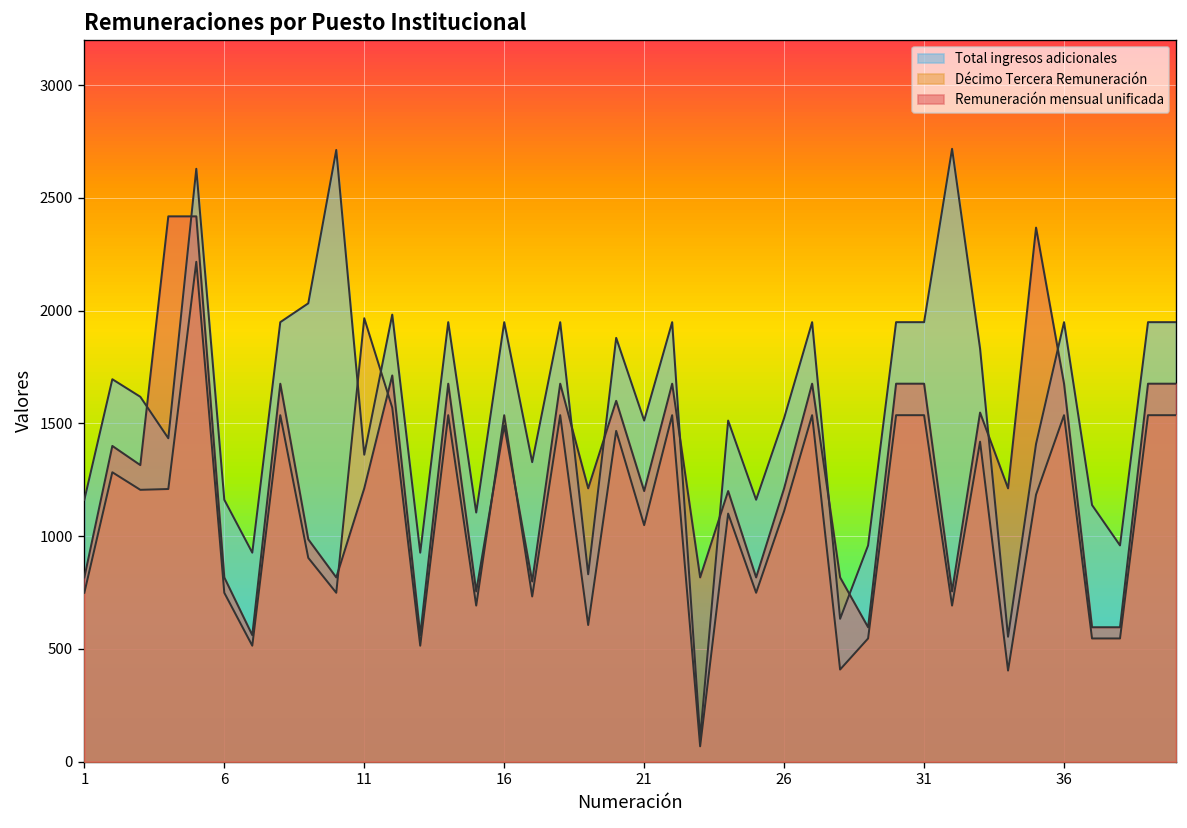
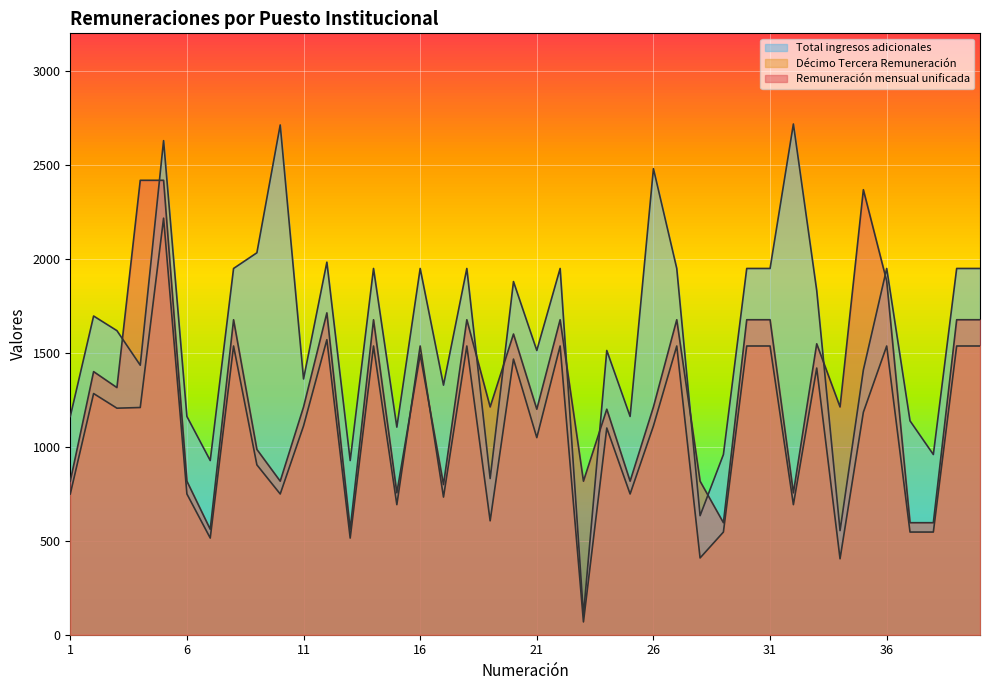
  {
    "Total ingresos adicionales": {
      "1": 1160,
      "6": 1160,
      "11": 1360,
      "16": 1950,
      "21": 1510,
-     "26": 1520,
+     "26": 2480,
      "31": 1950,
      "36": 1950
    },
    "Décimo Tercera Remuneración": {
      "1": 750,
      "6": 750,
-     "11": 1970,
+     "11": 1110,
      "16": 1540,
      "21": 1050,
      "26": 1110,
      "31": 1540,
      "36": 1540
    },
    "Remuneración mensual unificada": {
      "1": 820,
      "6": 820,
      "11": 1210,
      "16": 1490,
      "21": 1200,
      "26": 1210,
      "31": 1680,
-     "36": 1680
+     "36": 1880
    }
  }
